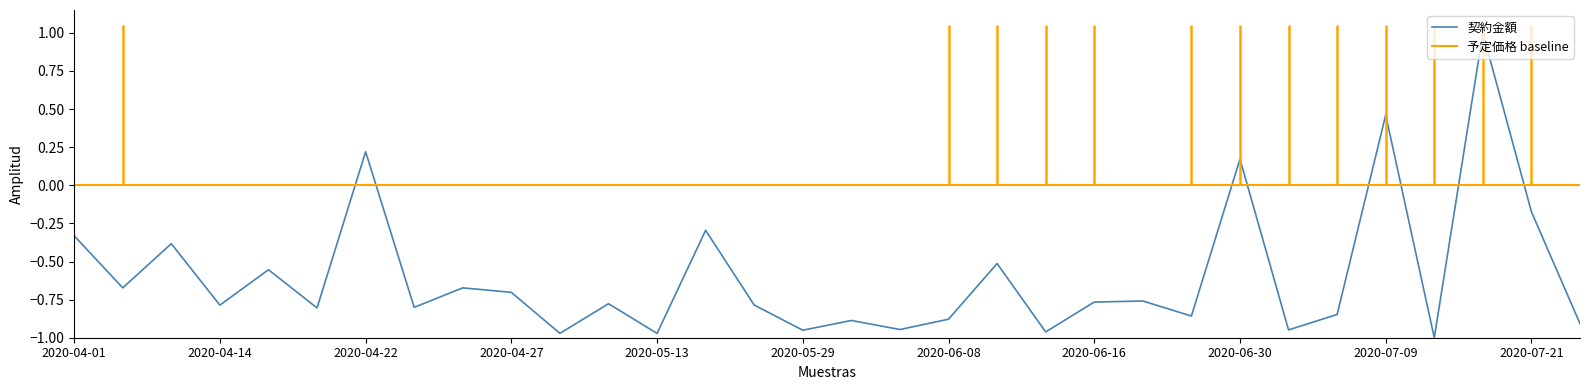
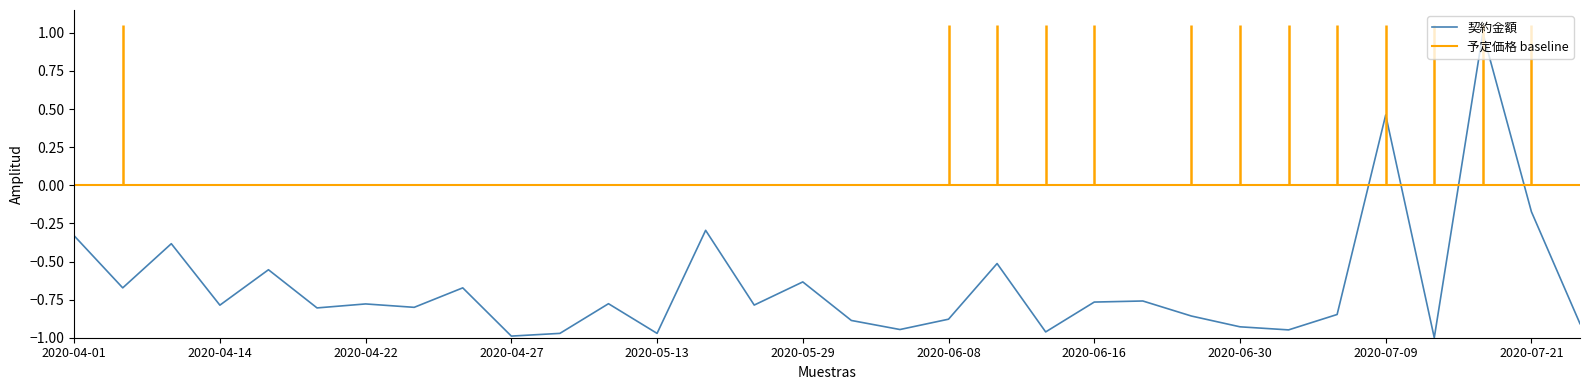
  {
    "2020-04-01": -0.33,
    "2020-04-14": -0.79,
-   "2020-04-22": 0.22,
-   "2020-04-27": -0.70,
+   "2020-04-22": -0.78,
+   "2020-04-27": -0.99,
    "2020-05-13": -0.97,
-   "2020-05-29": -0.95,
+   "2020-05-29": -0.63,
    "2020-06-08": -0.88,
    "2020-06-16": -0.77,
-   "2020-06-30": 0.17,
+   "2020-06-30": -0.93,
    "2020-07-09": 0.46,
    "2020-07-21": -0.17
  }
